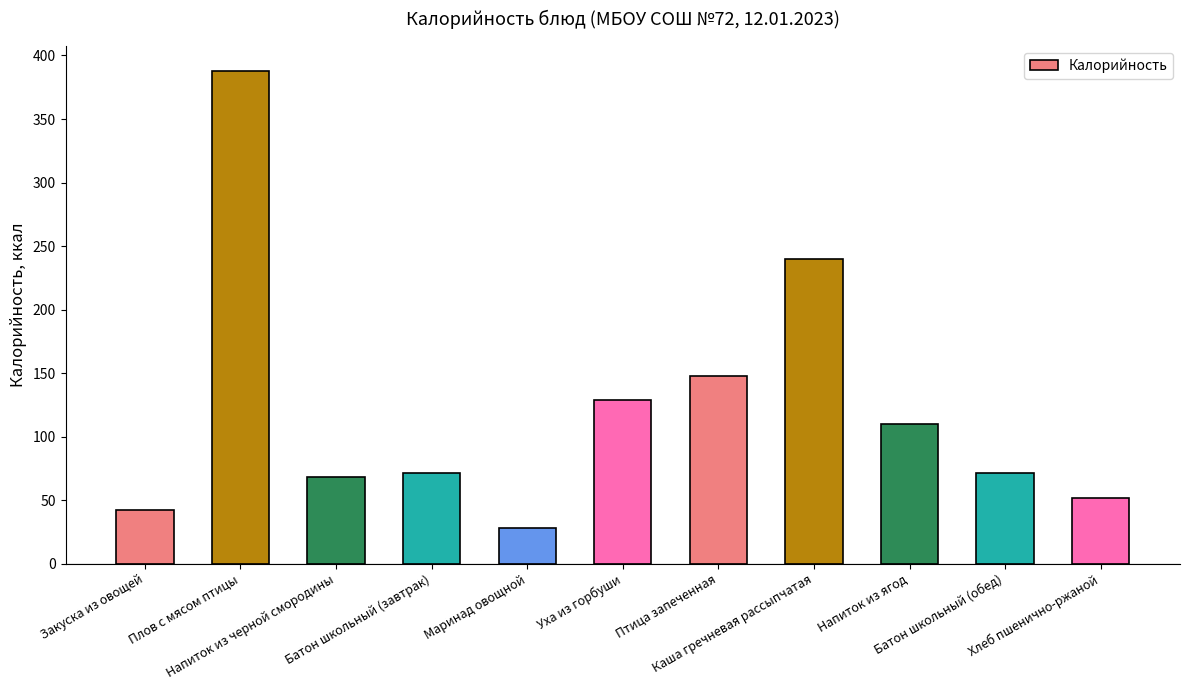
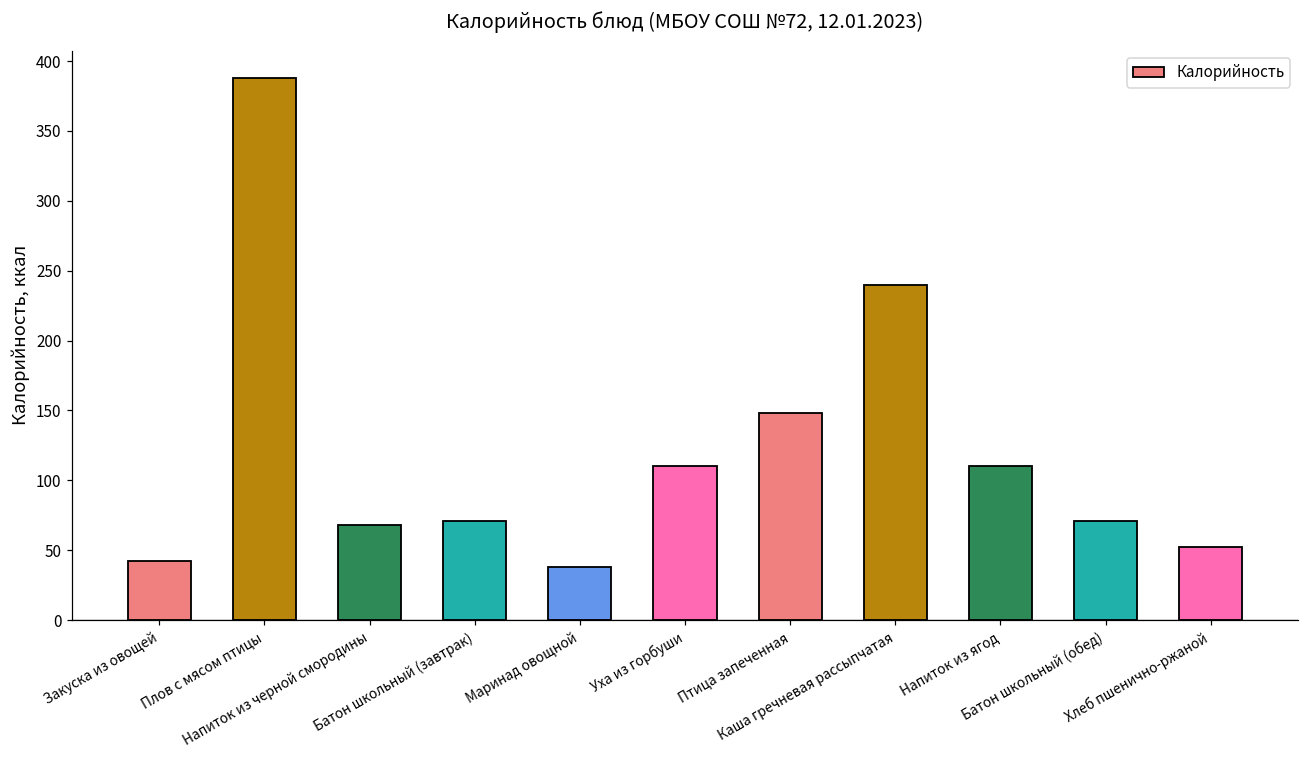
  {
    "Закуска из овощей": 42,
    "Плов с мясом птицы": 388,
    "Напиток из черной смородины": 68,
    "Батон школьный (завтрак)": 71,
-   "Маринад овощной": 28,
-   "Уха из горбуши": 129,
+   "Маринад овощной": 38,
+   "Уха из горбуши": 110,
    "Птица запеченная": 148,
    "Каша гречневая рассыпчатая": 240,
    "Напиток из ягод": 110,
    "Батон школьный (обед)": 71,
    "Хлеб пшенично-ржаной": 52
  }
